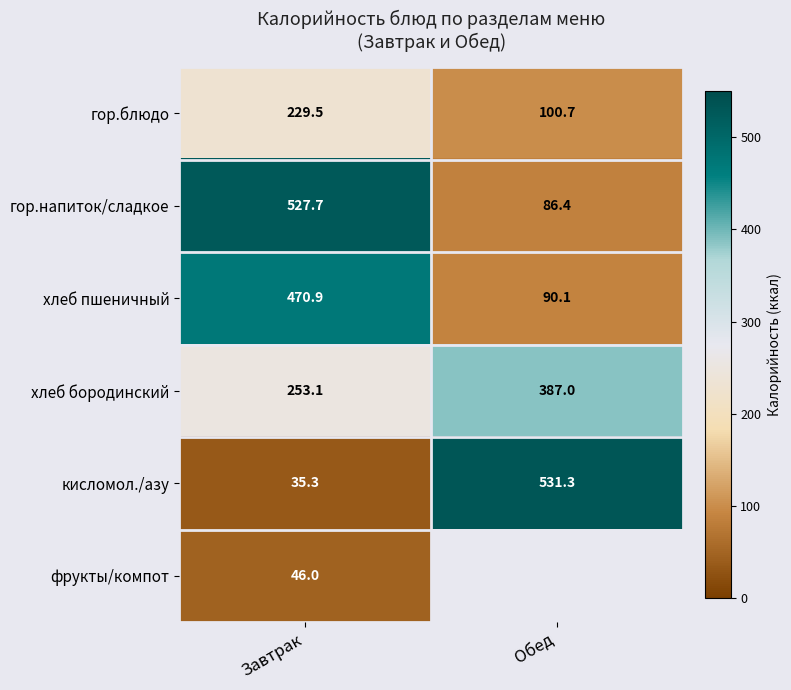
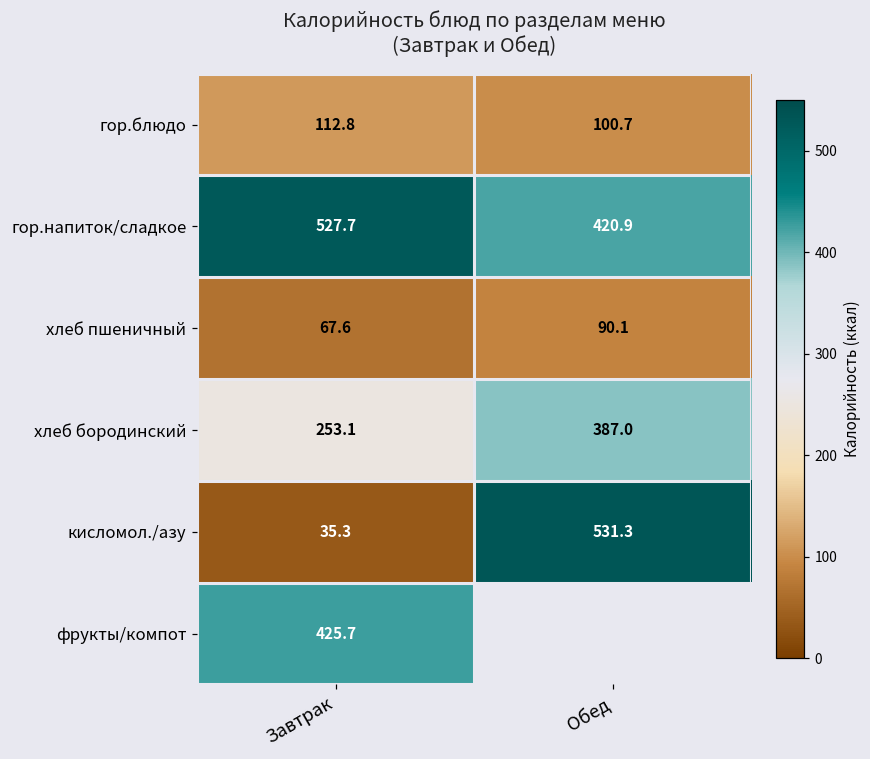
  {
    "гор.блюдо": {
-     "Завтрак": 229.5,
+     "Завтрак": 112.8,
      "Обед": 100.7
    },
    "гор.напиток/сладкое": {
      "Завтрак": 527.7,
-     "Обед": 86.4
+     "Обед": 420.9
    },
    "хлеб пшеничный": {
-     "Завтрак": 470.9,
+     "Завтрак": 67.6,
      "Обед": 90.1
    },
    "хлеб бородинский": {
      "Завтрак": 253.1,
      "Обед": 387.0
    },
    "кисломол./азу": {
      "Завтрак": 35.3,
      "Обед": 531.3
    },
    "фрукты/компот": {
-     "Завтрак": 46.0
+     "Завтрак": 425.7
    }
  }
